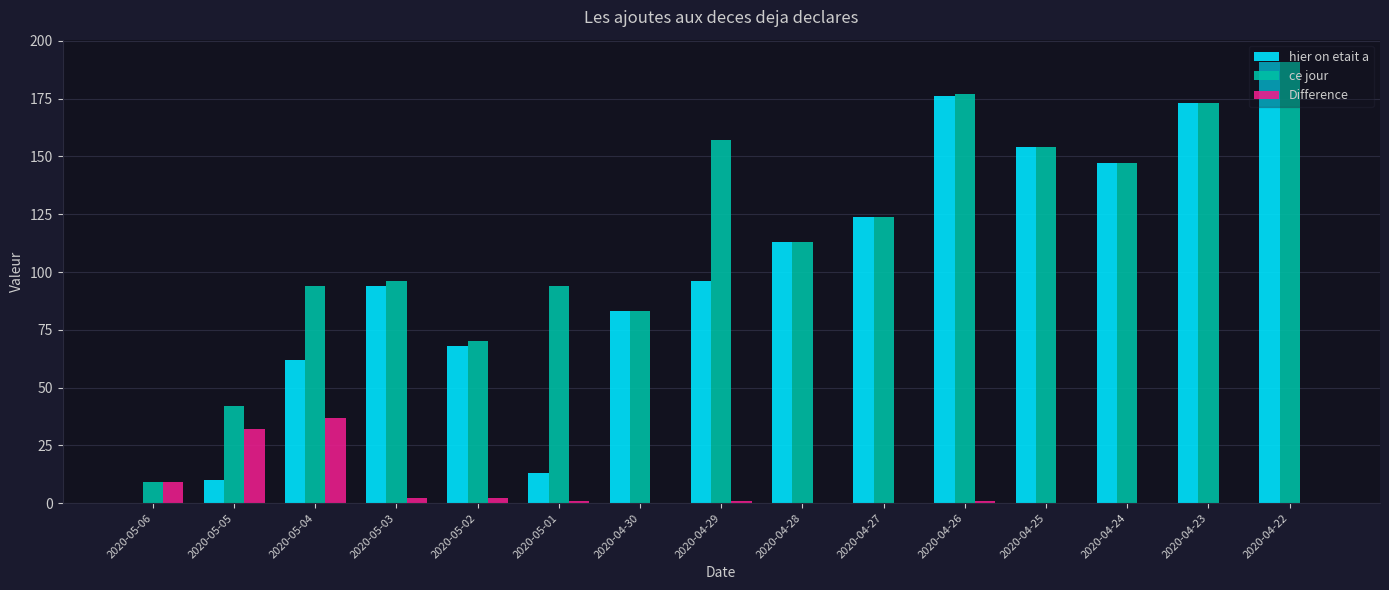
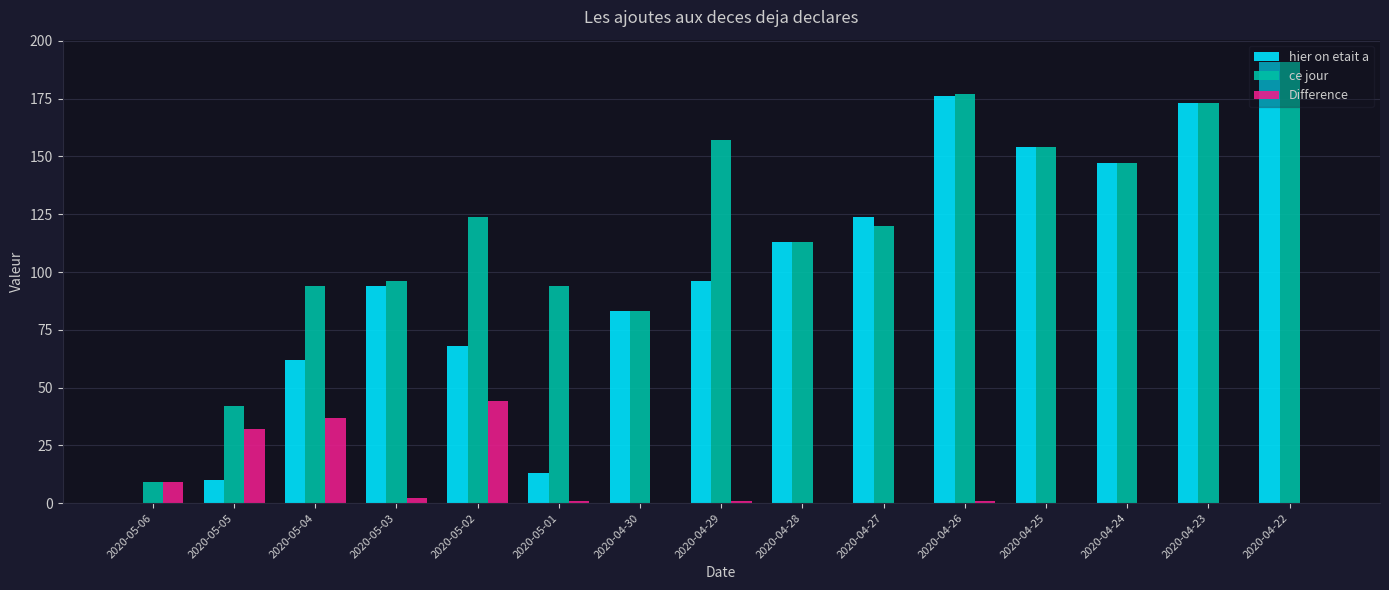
  {
    "hier on etait a": {
      "2020-05-06": 0,
      "2020-05-05": 10,
      "2020-05-04": 62,
      "2020-05-03": 94,
      "2020-05-02": 68,
      "2020-05-01": 13,
      "2020-04-30": 83,
      "2020-04-29": 96,
      "2020-04-28": 113,
      "2020-04-27": 124,
      "2020-04-26": 176,
      "2020-04-25": 154,
      "2020-04-24": 147,
      "2020-04-23": 173
    },
    "ce jour": {
      "2020-05-06": 9,
      "2020-05-05": 42,
      "2020-05-04": 94,
      "2020-05-03": 96,
-     "2020-05-02": 70,
+     "2020-05-02": 124,
      "2020-05-01": 94,
      "2020-04-30": 83,
      "2020-04-29": 157,
      "2020-04-28": 113,
-     "2020-04-27": 124,
+     "2020-04-27": 120,
      "2020-04-26": 177,
      "2020-04-25": 154,
      "2020-04-24": 147,
      "2020-04-23": 173
    },
    "Difference": {
      "2020-05-06": 9,
      "2020-05-05": 32,
      "2020-05-04": 37,
      "2020-05-03": 2,
-     "2020-05-02": 2,
+     "2020-05-02": 44,
      "2020-04-30": 0,
      "2020-04-28": 0,
      "2020-04-27": 0,
      "2020-04-25": 0,
      "2020-04-24": 0,
      "2020-04-23": 0,
      "2020-04-22": 0
    }
  }
